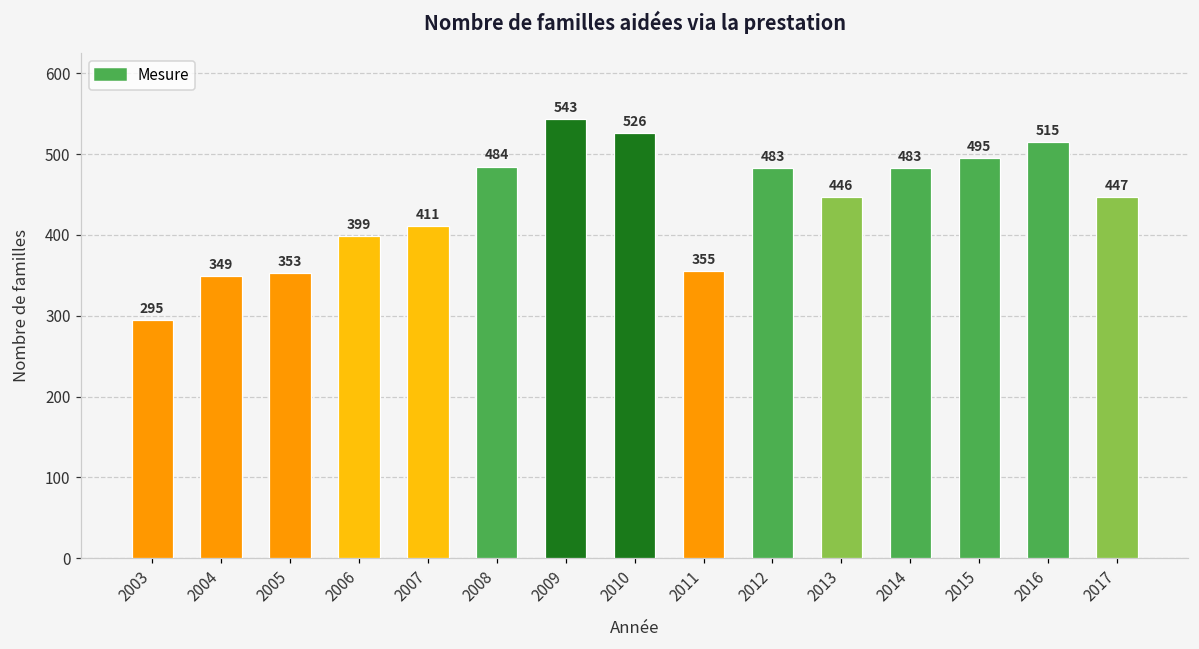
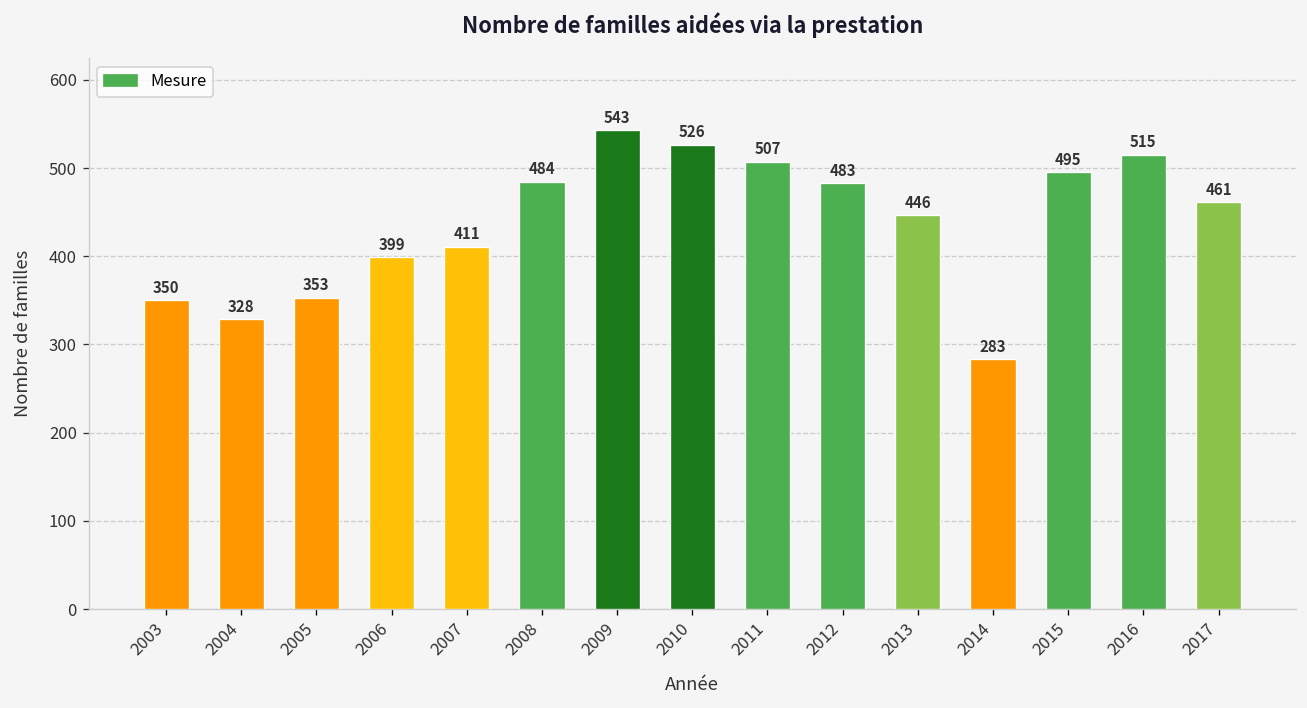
  {
-   "2003": 295,
-   "2004": 349,
+   "2003": 350,
+   "2004": 328,
    "2005": 353,
    "2006": 399,
    "2007": 411,
    "2008": 484,
    "2009": 543,
    "2010": 526,
-   "2011": 355,
+   "2011": 507,
    "2012": 483,
-   "2014": 483,
+   "2014": 283,
    "2015": 495,
    "2016": 515,
-   "2017": 447
+   "2017": 461
  }
